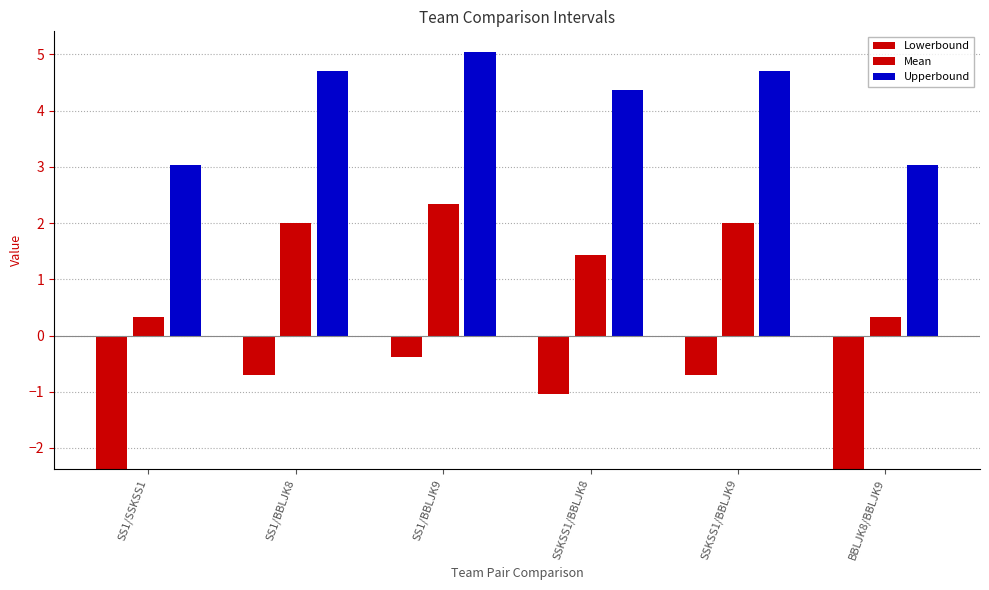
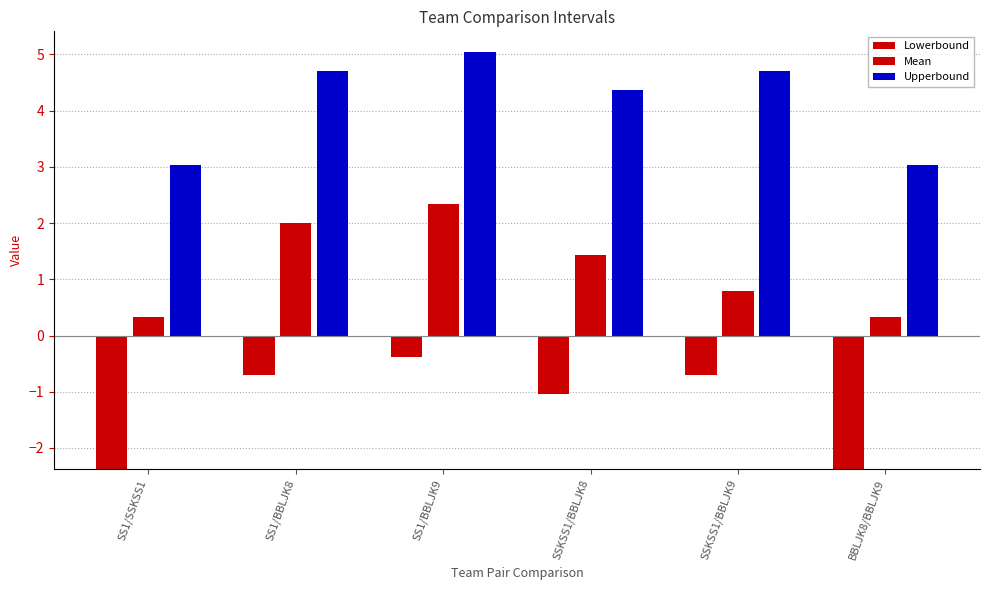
  {
    "SS1/BBLJK8": 2.0,
    "SS1/BBLJK9": 2.3,
    "SSKSS1/BBLJK8": 1.4,
-   "SSKSS1/BBLJK9": 2.0,
+   "SSKSS1/BBLJK9": 0.8,
    "BBLJK8/BBLJK9": 0.3
  }
